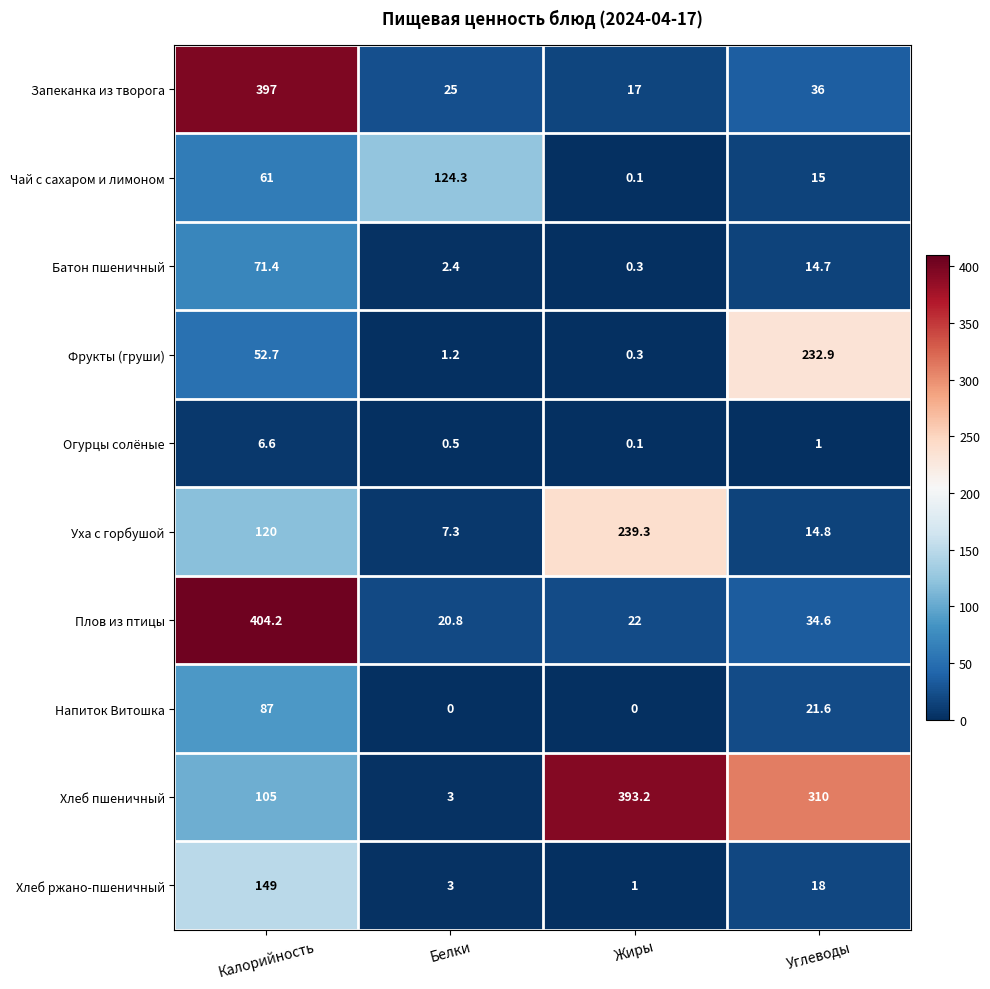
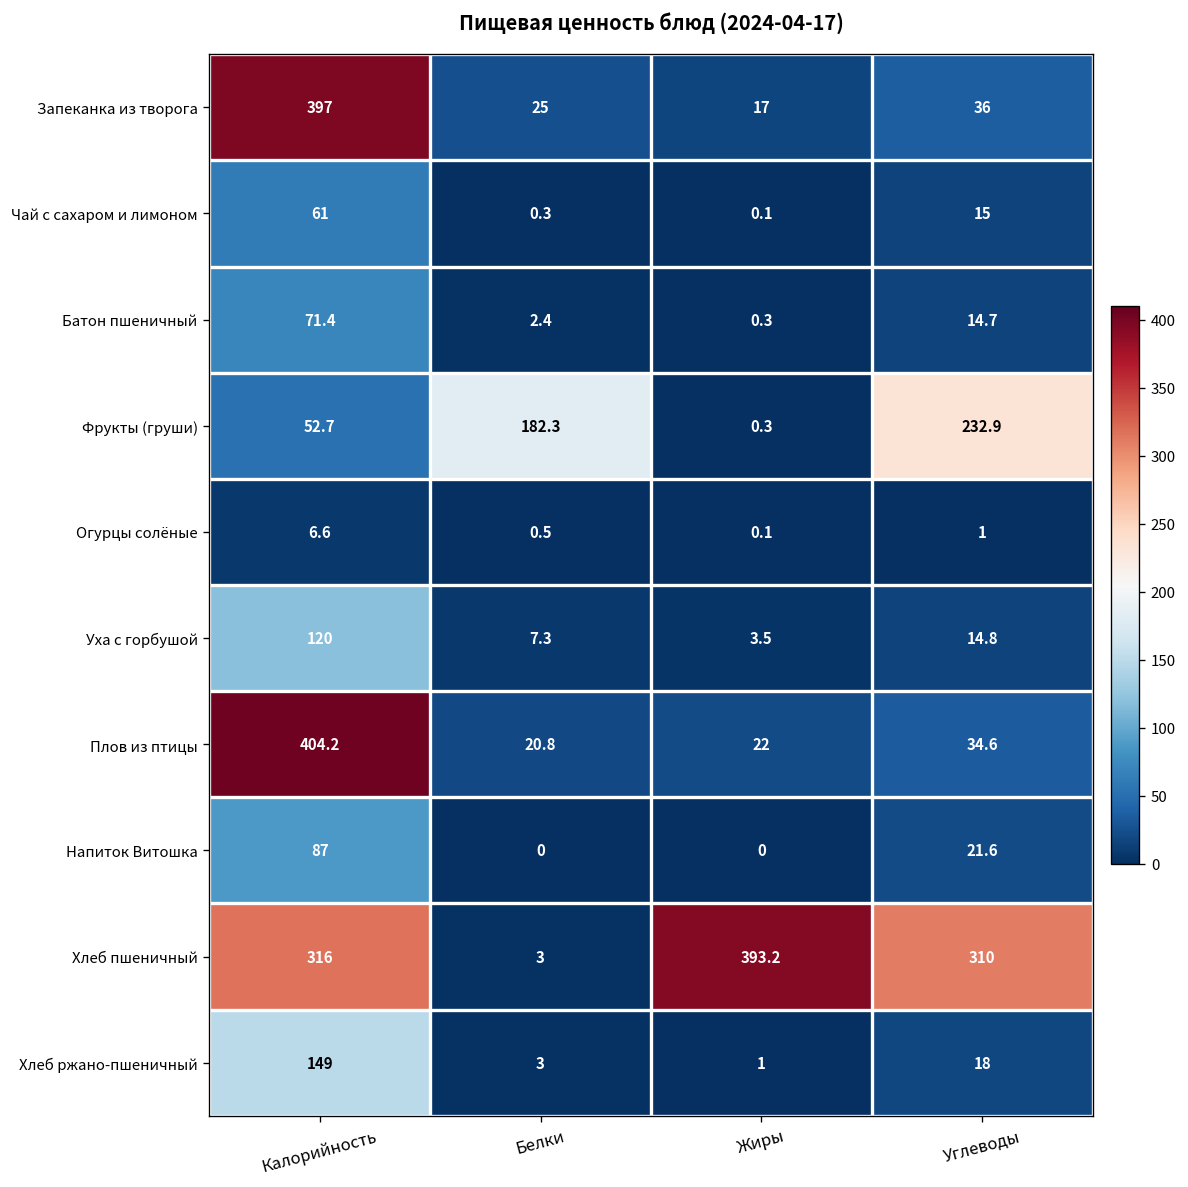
  {
    "Запеканка из творога": {
      "Калорийность": 397,
      "Белки": 25,
      "Жиры": 17,
      "Углеводы": 36
    },
    "Чай с сахаром и лимоном": {
      "Калорийность": 61,
-     "Белки": 124.3,
+     "Белки": 0.3,
      "Жиры": 0.1,
      "Углеводы": 15
    },
    "Батон пшеничный": {
      "Калорийность": 71.4,
      "Белки": 2.4,
      "Жиры": 0.3,
      "Углеводы": 14.7
    },
    "Фрукты (груши)": {
      "Калорийность": 52.7,
-     "Белки": 1.2,
+     "Белки": 182.3,
      "Жиры": 0.3,
      "Углеводы": 232.9
    },
    "Огурцы солёные": {
      "Калорийность": 6.6,
      "Белки": 0.5,
      "Жиры": 0.1,
      "Углеводы": 1
    },
    "Уха с горбушой": {
      "Калорийность": 120,
      "Белки": 7.3,
-     "Жиры": 239.3,
+     "Жиры": 3.5,
      "Углеводы": 14.8
    },
    "Плов из птицы": {
      "Калорийность": 404.2,
      "Белки": 20.8,
      "Жиры": 22,
      "Углеводы": 34.6
    },
    "Напиток Витошка": {
      "Калорийность": 87,
      "Белки": 0,
      "Жиры": 0,
      "Углеводы": 21.6
    },
    "Хлеб пшеничный": {
-     "Калорийность": 105,
+     "Калорийность": 316,
      "Белки": 3,
      "Жиры": 393.2,
      "Углеводы": 310
    },
    "Хлеб ржано-пшеничный": {
      "Калорийность": 149,
      "Белки": 3,
      "Жиры": 1,
      "Углеводы": 18
    }
  }
